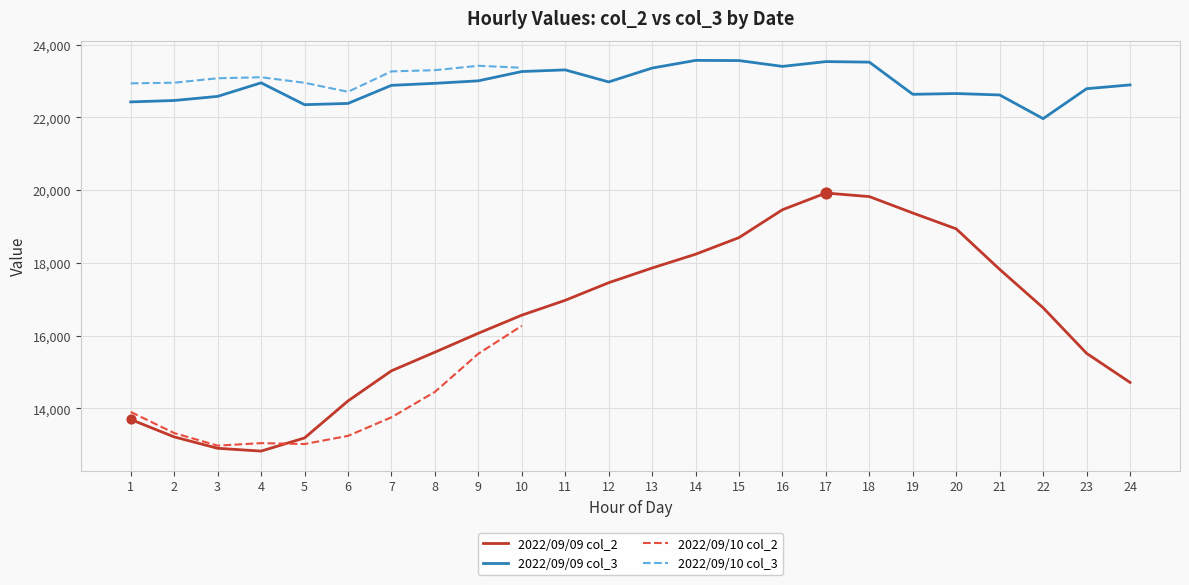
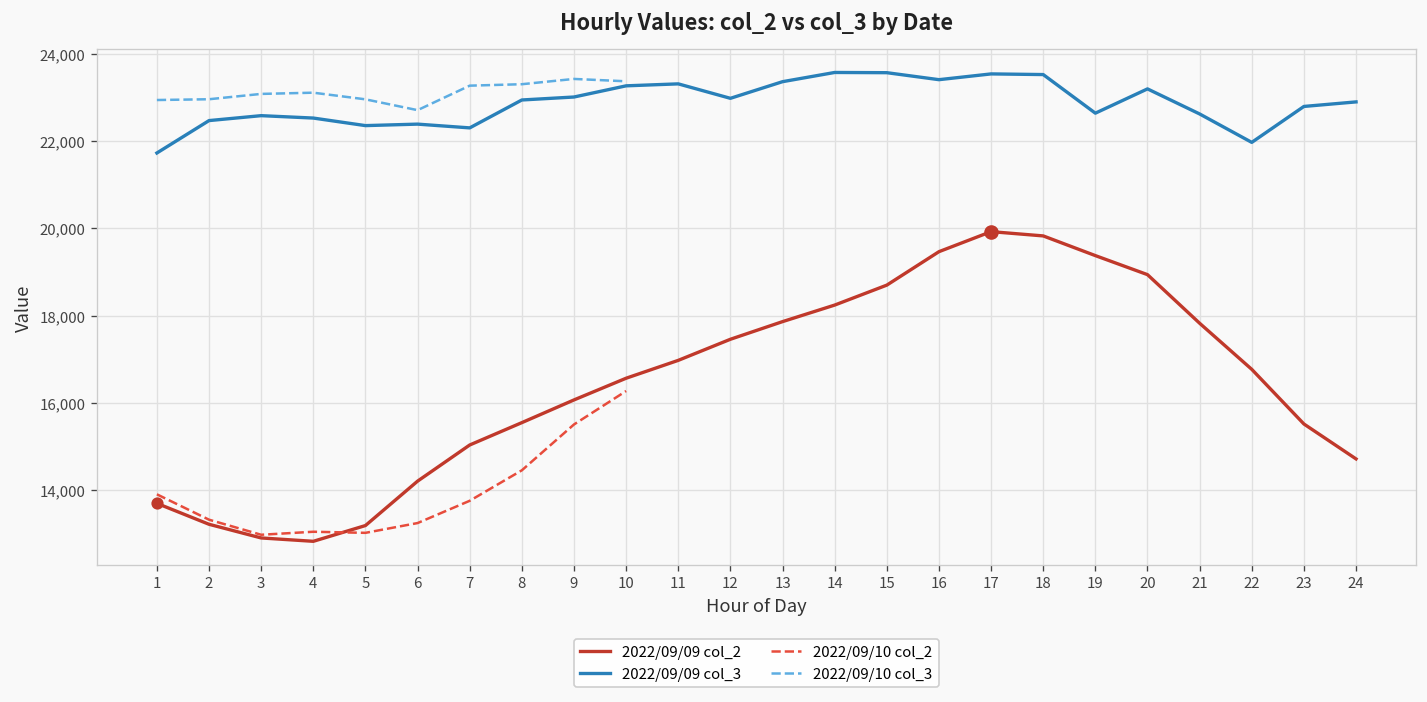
  {
    "2022/09/09 col_3": {
-     "1": "22,400",
+     "1": "21,700",
      "2": "22,500",
      "3": "22,600",
-     "4": "23,000",
+     "4": "22,500",
      "5": "22,300",
      "6": "22,400",
-     "7": "22,900",
+     "7": "22,300",
      "8": "22,900",
      "9": "23,000",
      "10": "23,300",
      "11": "23,300",
      "12": "23,000",
      "13": "23,400",
      "14": "23,600",
      "15": "23,600",
      "16": "23,400",
      "17": "23,500",
      "18": "23,500",
      "19": "22,600",
-     "20": "22,700",
+     "20": "23,200",
      "21": "22,600",
      "22": "22,000",
      "23": "22,800",
      "24": "22,900"
    },
    "2022/09/10 col_3": {
      "1": "22,900",
      "2": "23,000",
      "3": "23,100",
      "4": "23,100",
      "5": "23,000",
      "6": "22,700",
      "7": "23,300",
      "8": "23,300",
      "9": "23,400",
      "10": "23,400"
    }
  }
